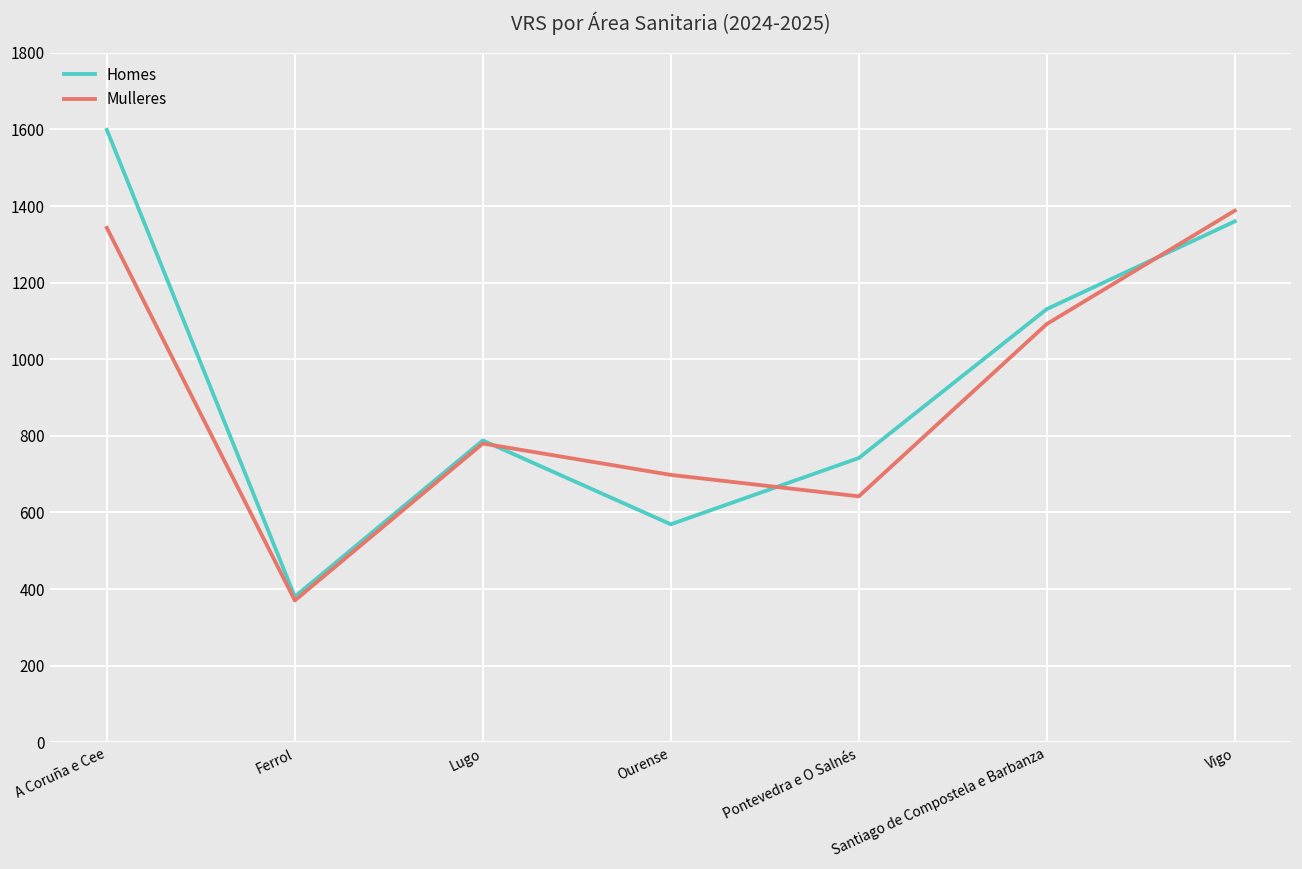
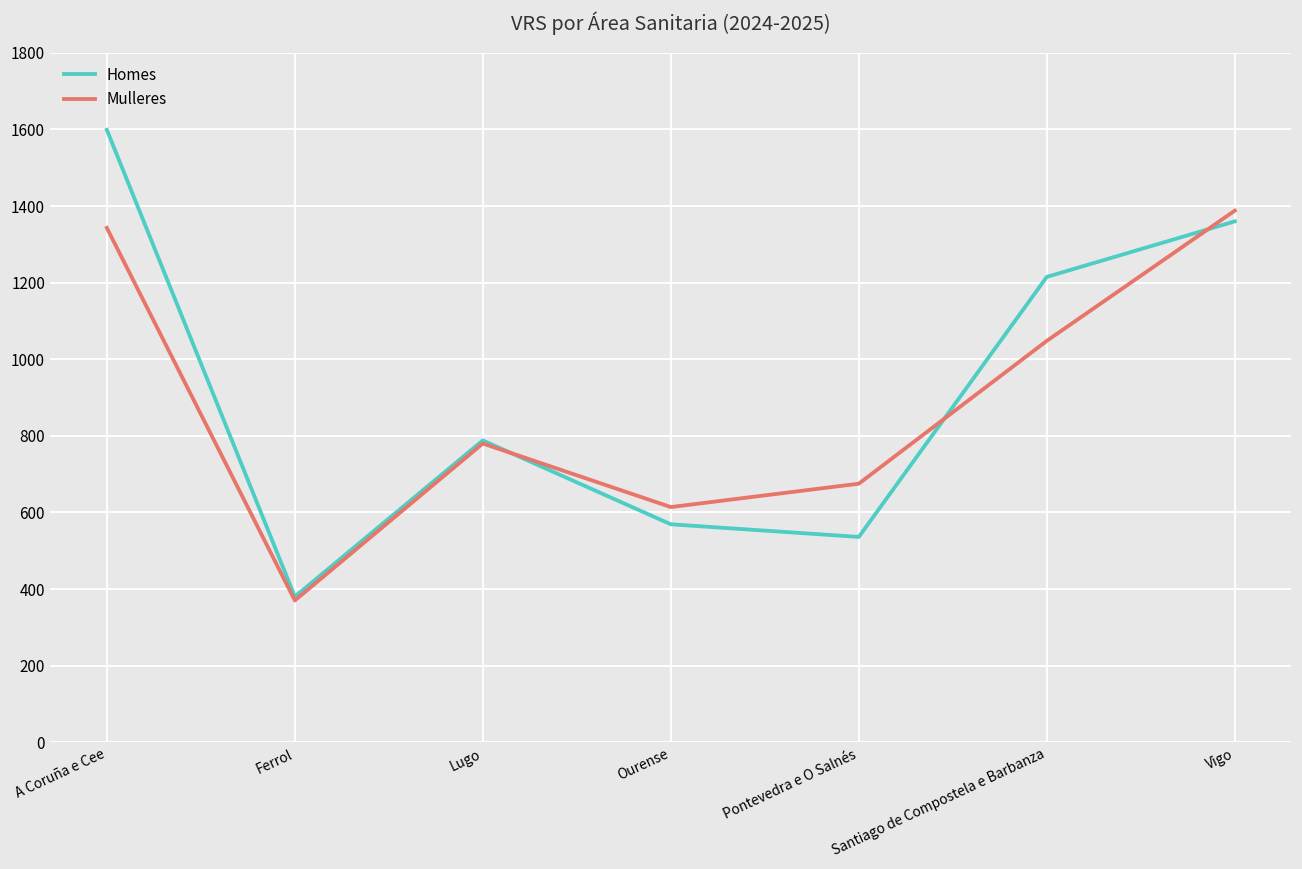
  {
    "Homes": {
      "A Coruña e Cee": 1600,
      "Ferrol": 380,
      "Lugo": 790,
      "Ourense": 570,
-     "Pontevedra e O Salnés": 740,
-     "Santiago de Compostela e Barbanza": 1130,
+     "Pontevedra e O Salnés": 540,
+     "Santiago de Compostela e Barbanza": 1220,
      "Vigo": 1360
    },
    "Mulleres": {
      "A Coruña e Cee": 1340,
      "Ferrol": 370,
      "Lugo": 780,
-     "Ourense": 700,
-     "Pontevedra e O Salnés": 640,
-     "Santiago de Compostela e Barbanza": 1090,
+     "Ourense": 610,
+     "Pontevedra e O Salnés": 680,
+     "Santiago de Compostela e Barbanza": 1050,
      "Vigo": 1390
    }
  }
